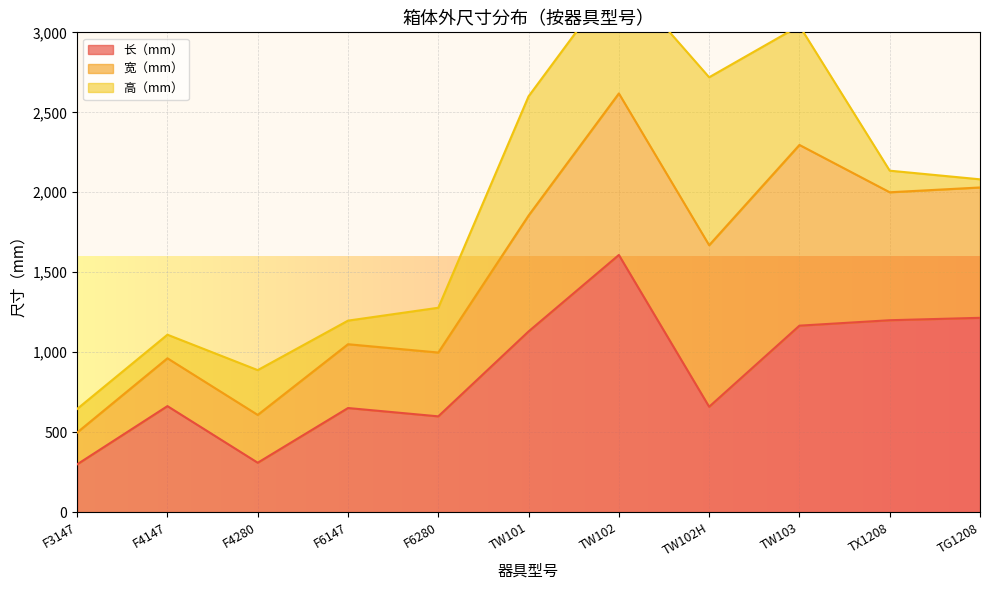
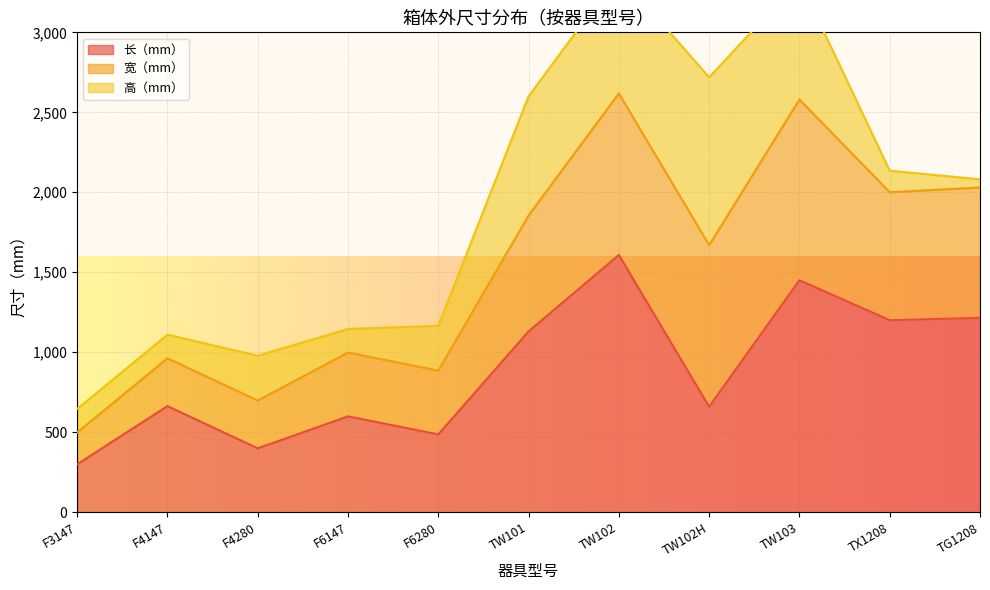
  {
    "长（mm）": {
      "F3147": "300",
      "F4147": "660",
-     "F4280": "310",
-     "F6147": "650",
-     "F6280": "600",
+     "F4280": "400",
+     "F6147": "600",
+     "F6280": "490",
      "TW101": "1,130",
      "TW102": "1,610",
      "TW102H": "660",
-     "TW103": "1,170",
+     "TW103": "1,450",
      "TX1208": "1,200",
      "TG1208": "1,220"
    }
  }
